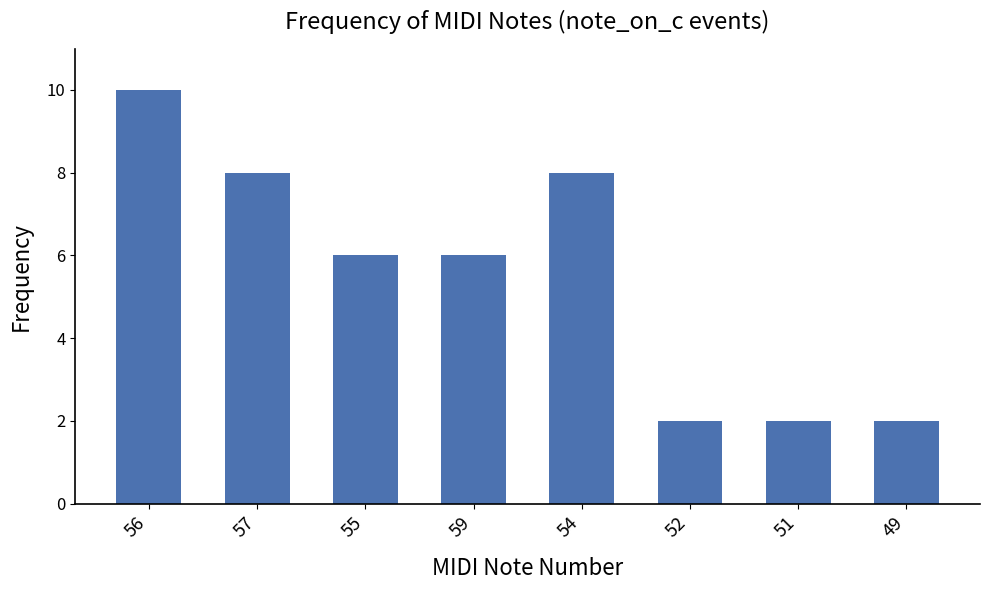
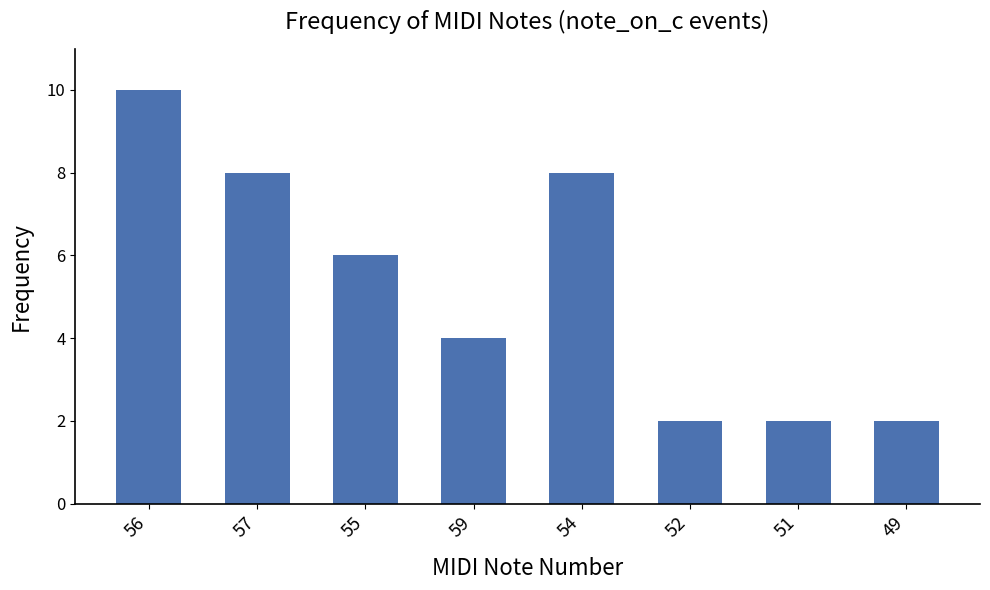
  {
    "56": 10,
    "57": 8,
    "55": 6,
-   "59": 6,
+   "59": 4,
    "54": 8,
    "52": 2,
    "51": 2,
    "49": 2
  }
